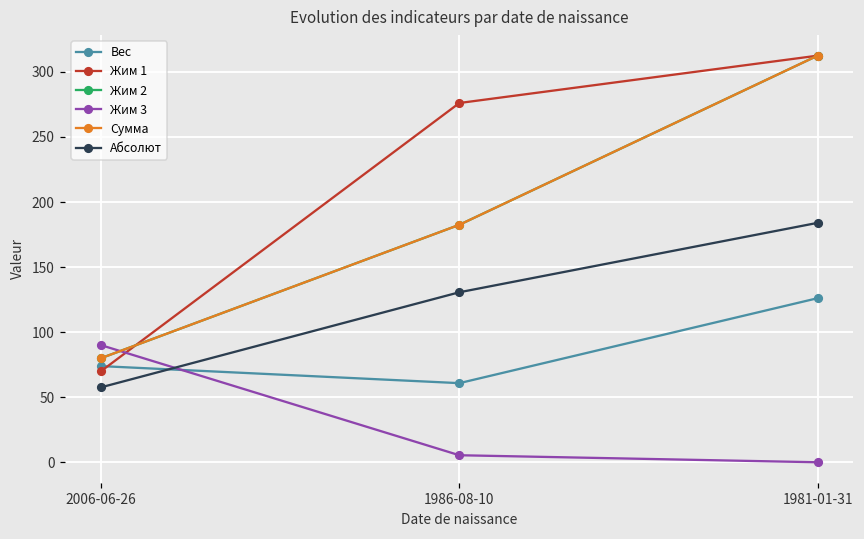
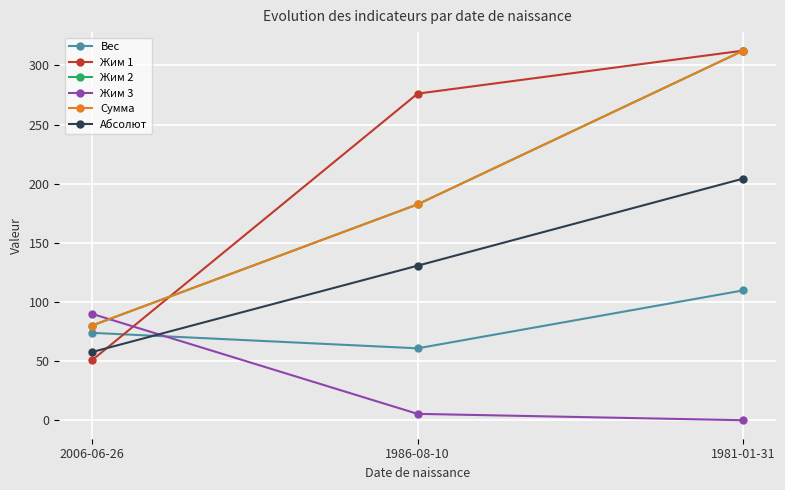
  {
    "Вес": {
      "2006-06-26": 74,
      "1986-08-10": 61,
-     "1981-01-31": 126
+     "1981-01-31": 110
    },
    "Жим 1": {
-     "2006-06-26": 70,
+     "2006-06-26": 51,
      "1986-08-10": 276
    },
    "Сумма": {
      "2006-06-26": 80,
      "1986-08-10": 183
    },
    "Жим 3": {
      "2006-06-26": 90,
      "1986-08-10": 5,
      "1981-01-31": 0
    },
    "Абсолют": {
      "2006-06-26": 58,
      "1986-08-10": 131,
-     "1981-01-31": 184
+     "1981-01-31": 204
    }
  }
